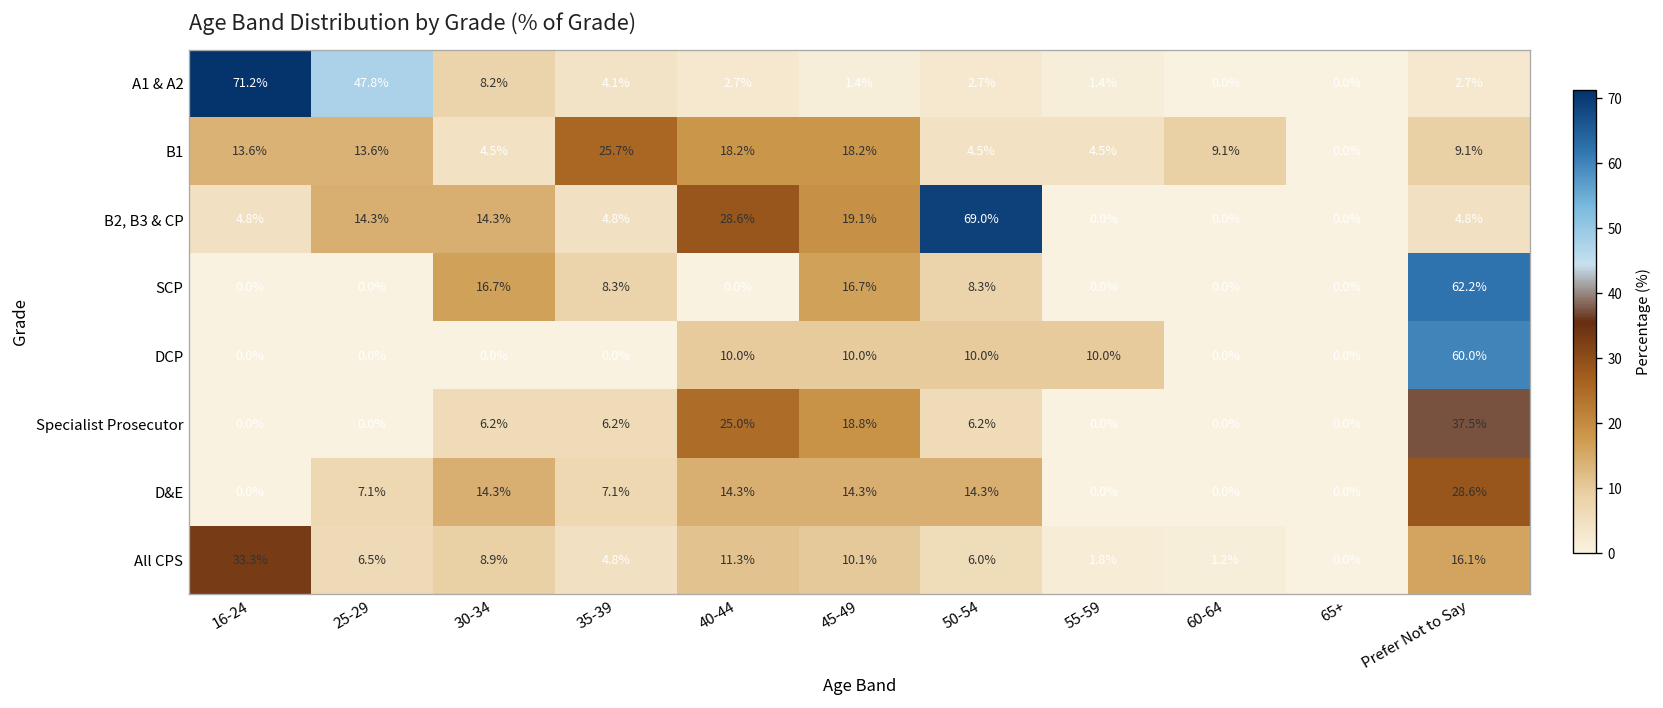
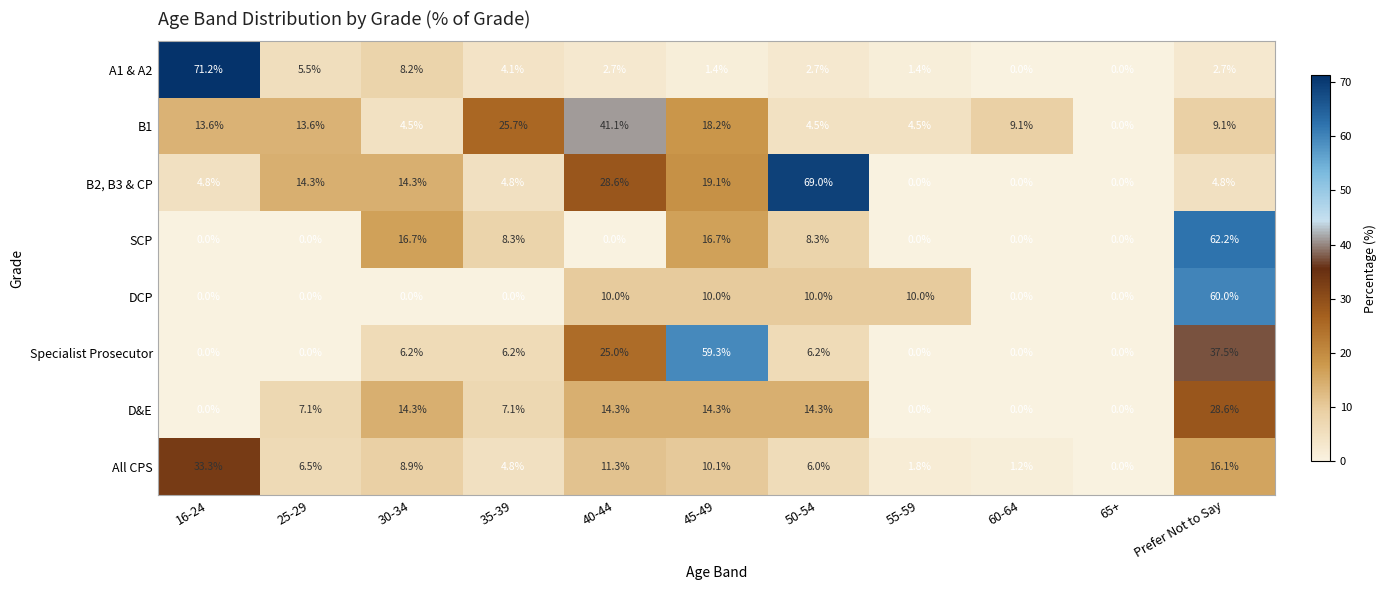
  {
    "A1 & A2": {
      "16-24": "71.2%",
-     "25-29": "47.8%",
+     "25-29": "5.5%",
      "30-34": "8.2%",
      "35-39": "4.1%",
      "40-44": "2.7%",
      "50-54": "2.7%",
      "Prefer Not to Say": "2.7%"
    },
    "B1": {
      "16-24": "13.6%",
      "25-29": "13.6%",
      "30-34": "4.5%",
      "35-39": "25.7%",
-     "40-44": "18.2%",
+     "40-44": "41.1%",
      "45-49": "18.2%",
      "50-54": "4.5%",
      "55-59": "4.5%",
      "60-64": "9.1%",
      "Prefer Not to Say": "9.1%"
    },
    "B2, B3 & CP": {
      "16-24": "4.8%",
      "25-29": "14.3%",
      "30-34": "14.3%",
      "35-39": "4.8%",
      "40-44": "28.6%",
      "45-49": "19.1%",
      "50-54": "69.0%",
      "Prefer Not to Say": "4.8%"
    },
    "SCP": {
      "30-34": "16.7%",
      "35-39": "8.3%",
      "45-49": "16.7%",
      "50-54": "8.3%",
      "Prefer Not to Say": "62.2%"
    },
    "DCP": {
      "40-44": "10.0%",
      "45-49": "10.0%",
      "50-54": "10.0%",
      "55-59": "10.0%",
      "Prefer Not to Say": "60.0%"
    },
    "Specialist Prosecutor": {
      "30-34": "6.2%",
      "35-39": "6.2%",
      "40-44": "25.0%",
-     "45-49": "18.8%",
+     "45-49": "59.3%",
      "50-54": "6.2%",
      "Prefer Not to Say": "37.5%"
    },
    "D&E": {
      "25-29": "7.1%",
      "30-34": "14.3%",
      "35-39": "7.1%",
      "40-44": "14.3%",
      "45-49": "14.3%",
      "50-54": "14.3%",
      "Prefer Not to Say": "28.6%"
    },
    "All CPS": {
      "16-24": "33.3%",
      "25-29": "6.5%",
      "30-34": "8.9%",
      "35-39": "4.8%",
      "40-44": "11.3%",
      "45-49": "10.1%",
      "50-54": "6.0%",
      "Prefer Not to Say": "16.1%"
    }
  }
